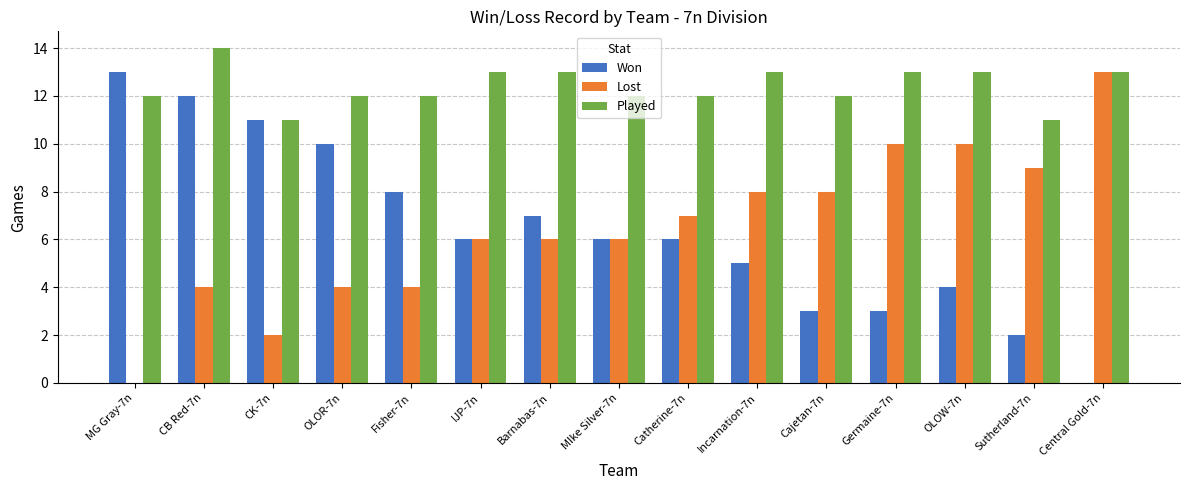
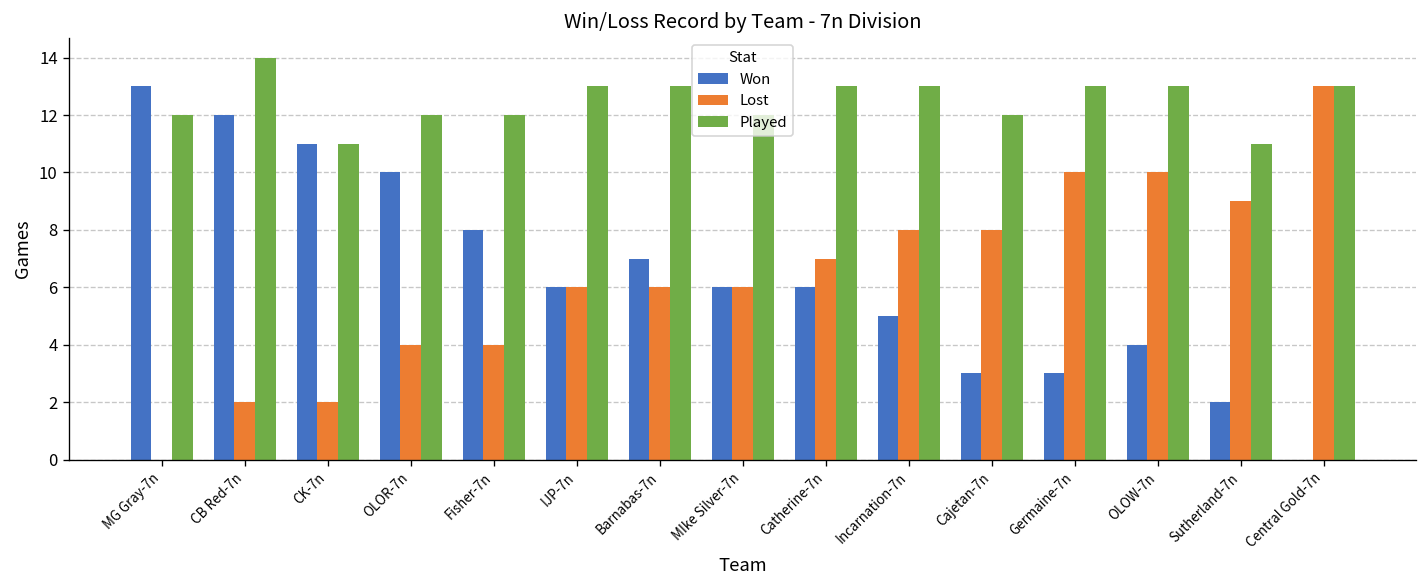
  {
    "Won": {
      "MG Gray-7n": 13,
      "CB Red-7n": 12,
      "CK-7n": 11,
      "OLOR-7n": 10,
      "Fisher-7n": 8,
      "IJP-7n": 6,
      "Barnabas-7n": 7,
      "MIke Silver-7n": 6,
      "Catherine-7n": 6,
      "Incarnation-7n": 5,
      "Cajetan-7n": 3,
      "Germaine-7n": 3,
      "OLOW-7n": 4,
      "Sutherland-7n": 2,
      "Central Gold-7n": 0
    },
    "Lost": {
      "MG Gray-7n": 0,
-     "CB Red-7n": 4,
+     "CB Red-7n": 2,
      "CK-7n": 2,
      "OLOR-7n": 4,
      "Fisher-7n": 4,
      "IJP-7n": 6,
      "Barnabas-7n": 6,
      "MIke Silver-7n": 6,
      "Catherine-7n": 7,
      "Incarnation-7n": 8,
      "Cajetan-7n": 8,
      "Germaine-7n": 10,
      "OLOW-7n": 10,
      "Sutherland-7n": 9,
      "Central Gold-7n": 13
    },
    "Played": {
      "MG Gray-7n": 12,
      "CB Red-7n": 14,
      "CK-7n": 11,
      "OLOR-7n": 12,
      "Fisher-7n": 12,
      "IJP-7n": 13,
      "Barnabas-7n": 13,
-     "Catherine-7n": 12,
+     "Catherine-7n": 13,
      "Incarnation-7n": 13,
      "Cajetan-7n": 12,
      "Germaine-7n": 13,
      "OLOW-7n": 13,
      "Sutherland-7n": 11,
      "Central Gold-7n": 13
    }
  }
